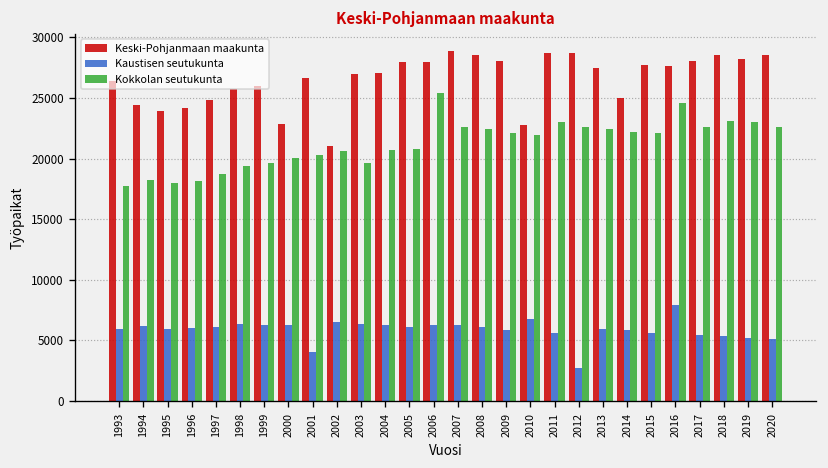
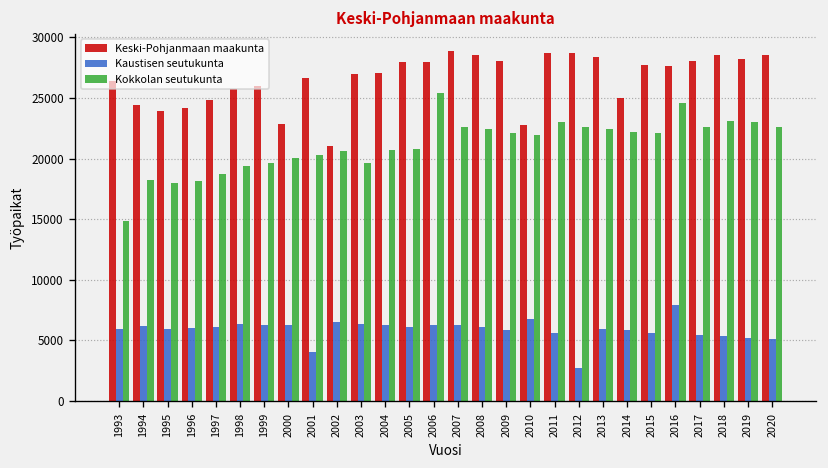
  {
    "Keski-Pohjanmaan maakunta": {
      "1994": 24400,
      "1995": 23900,
      "1996": 24200,
      "1997": 24800,
      "2000": 22800,
      "2001": 26600,
      "2002": 21100,
      "2003": 27000,
      "2004": 27000,
      "2005": 28000,
      "2006": 27900,
      "2007": 28800,
      "2008": 28500,
      "2009": 28000,
      "2010": 22700,
      "2011": 28700,
      "2012": 28700,
-     "2013": 27500,
+     "2013": 28400,
      "2014": 25000,
      "2015": 27700,
      "2016": 27700,
      "2017": 28000,
      "2018": 28500,
      "2019": 28200,
      "2020": 28600
    },
    "Kaustisen seutukunta": {
      "1993": 5900,
      "1994": 6200,
      "1995": 6000,
      "1996": 6000,
      "1997": 6100,
      "1998": 6400,
      "1999": 6300,
      "2000": 6300,
      "2001": 4100,
      "2002": 6500,
      "2003": 6400,
      "2004": 6300,
      "2005": 6100,
      "2006": 6300,
      "2007": 6300,
      "2008": 6100,
      "2009": 5900,
      "2010": 6800,
      "2011": 5600,
      "2012": 2700,
      "2013": 6000,
      "2014": 5800,
      "2015": 5600,
      "2016": 8000,
      "2017": 5400,
      "2018": 5400,
      "2019": 5200,
      "2020": 5100
    },
    "Kokkolan seutukunta": {
-     "1993": 17700,
+     "1993": 14900,
      "1994": 18200,
      "1995": 18000,
      "1996": 18100,
      "1997": 18700,
      "1998": 19400,
      "1999": 19700,
      "2000": 20100,
      "2001": 20300,
      "2002": 20700,
      "2003": 19600,
      "2004": 20700,
      "2005": 20800,
      "2006": 25400,
      "2007": 22600,
      "2008": 22400,
      "2009": 22100,
      "2010": 21900,
      "2011": 23100,
      "2012": 22600,
      "2013": 22400,
      "2014": 22200,
      "2015": 22100,
      "2016": 24600,
      "2017": 22600,
      "2018": 23100,
      "2019": 23000,
      "2020": 22600
    }
  }
